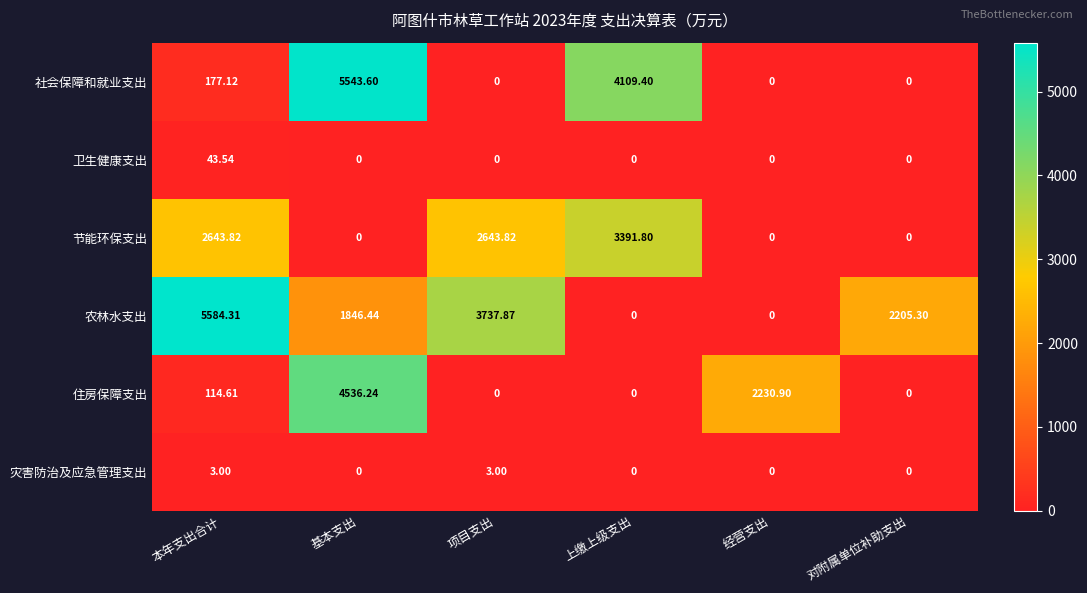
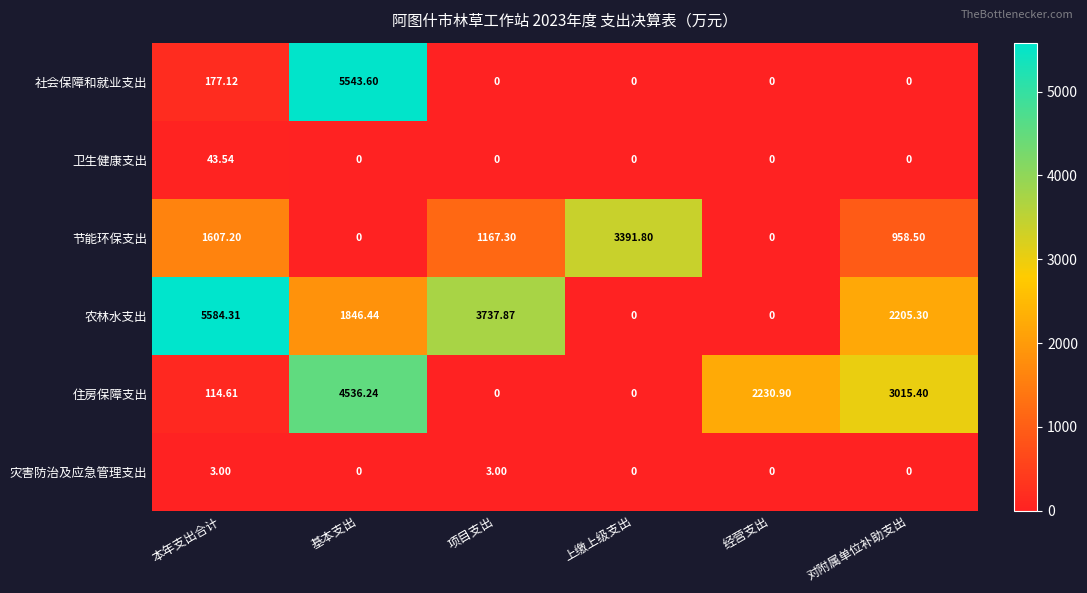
  {
    "社会保障和就业支出": {
      "本年支出合计": 177.12,
      "基本支出": 5543.60,
      "项目支出": 0,
-     "上缴上级支出": 4109.40,
+     "上缴上级支出": 0,
      "经营支出": 0,
      "对附属单位补助支出": 0
    },
    "卫生健康支出": {
      "本年支出合计": 43.54,
      "基本支出": 0,
      "项目支出": 0,
      "上缴上级支出": 0,
      "经营支出": 0,
      "对附属单位补助支出": 0
    },
    "节能环保支出": {
-     "本年支出合计": 2643.82,
+     "本年支出合计": 1607.20,
      "基本支出": 0,
-     "项目支出": 2643.82,
+     "项目支出": 1167.30,
      "上缴上级支出": 3391.80,
      "经营支出": 0,
-     "对附属单位补助支出": 0
+     "对附属单位补助支出": 958.50
    },
    "农林水支出": {
      "本年支出合计": 5584.31,
      "基本支出": 1846.44,
      "项目支出": 3737.87,
      "上缴上级支出": 0,
      "经营支出": 0,
      "对附属单位补助支出": 2205.30
    },
    "住房保障支出": {
      "本年支出合计": 114.61,
      "基本支出": 4536.24,
      "项目支出": 0,
      "上缴上级支出": 0,
      "经营支出": 2230.90,
-     "对附属单位补助支出": 0
+     "对附属单位补助支出": 3015.40
    },
    "灾害防治及应急管理支出": {
      "本年支出合计": 3.00,
      "基本支出": 0,
      "项目支出": 3.00,
      "上缴上级支出": 0,
      "经营支出": 0,
      "对附属单位补助支出": 0
    }
  }
